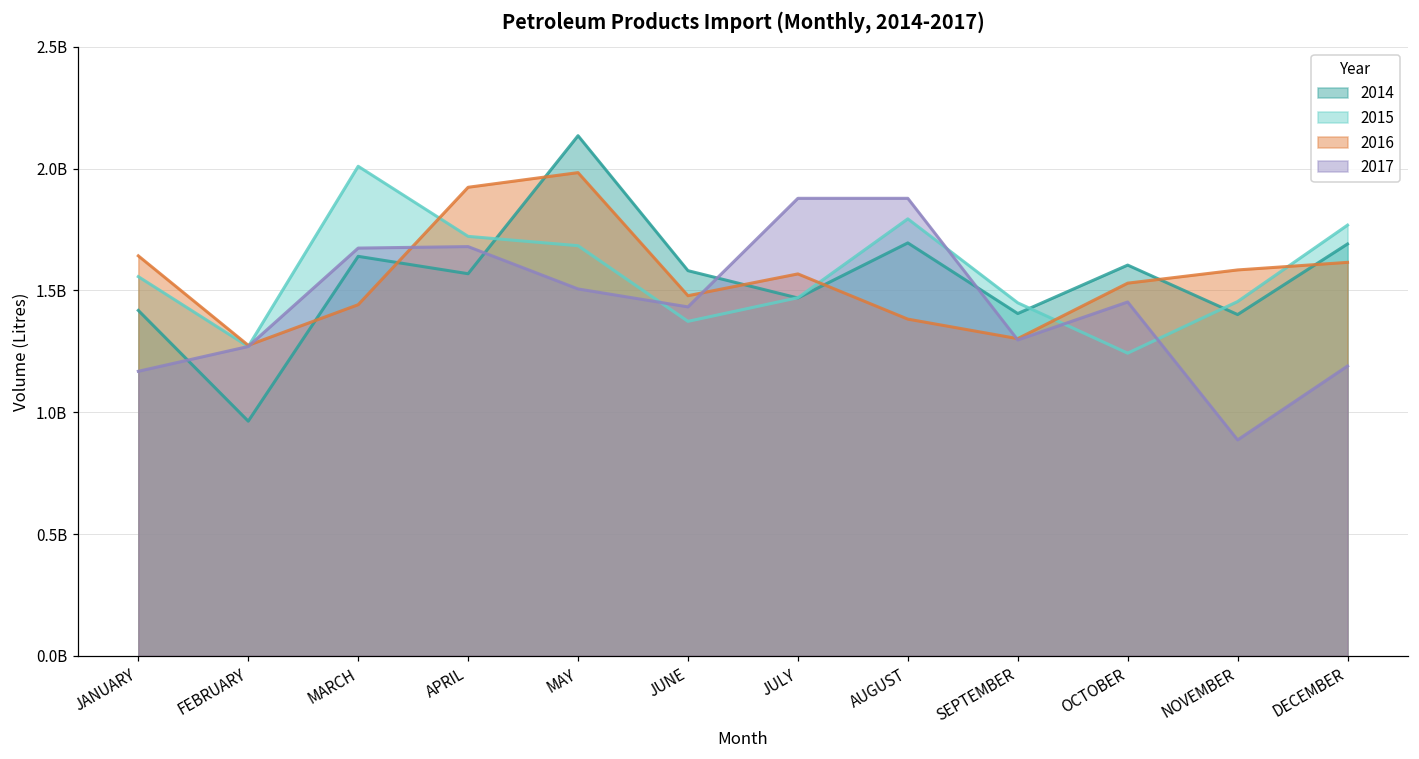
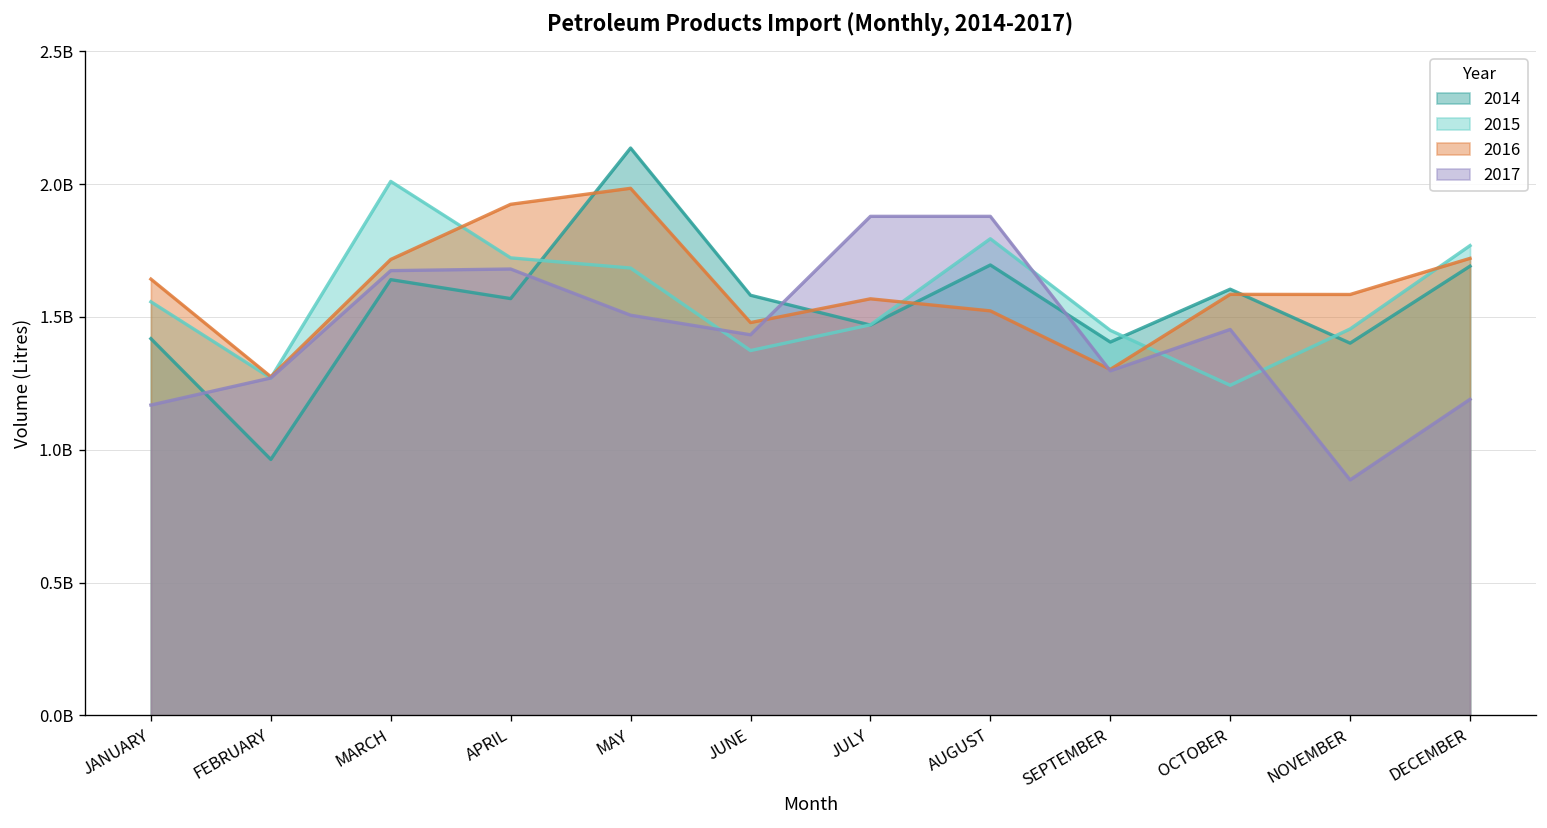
  {
    "2016": {
      "JANUARY": 1640000000,
-     "MARCH": 1440000000,
+     "MARCH": 1720000000,
      "APRIL": 1920000000,
      "MAY": 1980000000,
      "JUNE": 1480000000,
      "JULY": 1570000000,
-     "AUGUST": 1380000000,
-     "OCTOBER": 1530000000,
+     "AUGUST": 1520000000,
+     "OCTOBER": 1580000000,
      "NOVEMBER": 1580000000,
-     "DECEMBER": 1620000000
+     "DECEMBER": 1720000000
    }
  }
